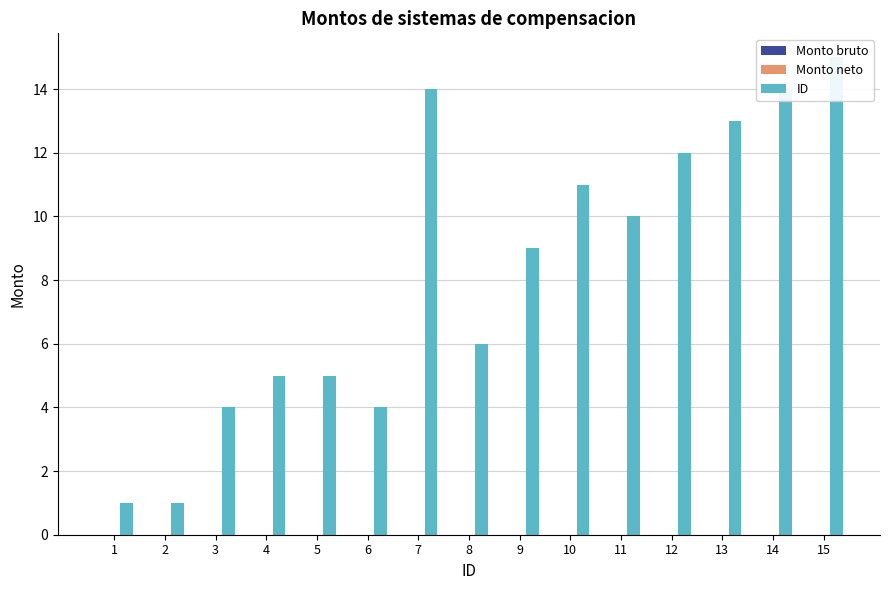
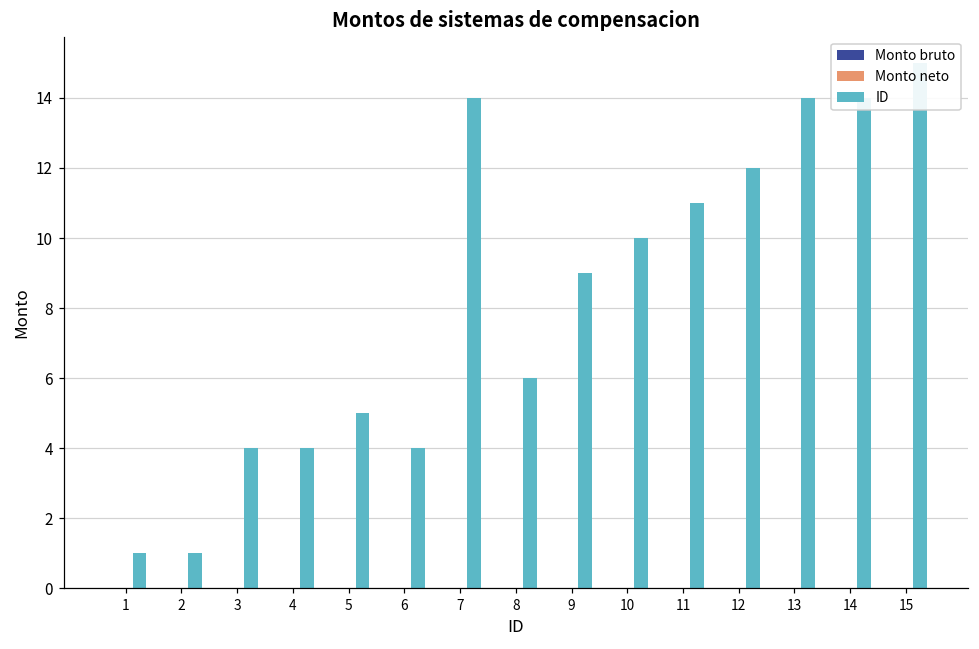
  {
    "Monto bruto": {
      "1": 0,
      "2": 0,
      "3": 0,
      "4": 0,
      "5": 0,
      "6": 0,
      "7": 0,
      "8": 0,
      "9": 0,
      "10": 0,
      "11": 0,
      "12": 0,
      "13": 0,
      "14": 0,
      "15": 0
    },
    "Monto neto": {
      "1": 0,
      "2": 0,
      "3": 0,
      "4": 0,
      "5": 0,
      "6": 0,
      "7": 0,
      "8": 0,
      "9": 0,
      "10": 0,
      "11": 0,
      "12": 0,
      "13": 0,
      "14": 0,
      "15": 0
    },
    "ID": {
      "1": 1,
      "2": 1,
      "3": 4,
-     "4": 5,
+     "4": 4,
      "5": 5,
      "6": 4,
      "7": 14,
      "8": 6,
      "9": 9,
-     "10": 11,
-     "11": 10,
+     "10": 10,
+     "11": 11,
      "12": 12,
-     "13": 13
+     "13": 14
    }
  }
